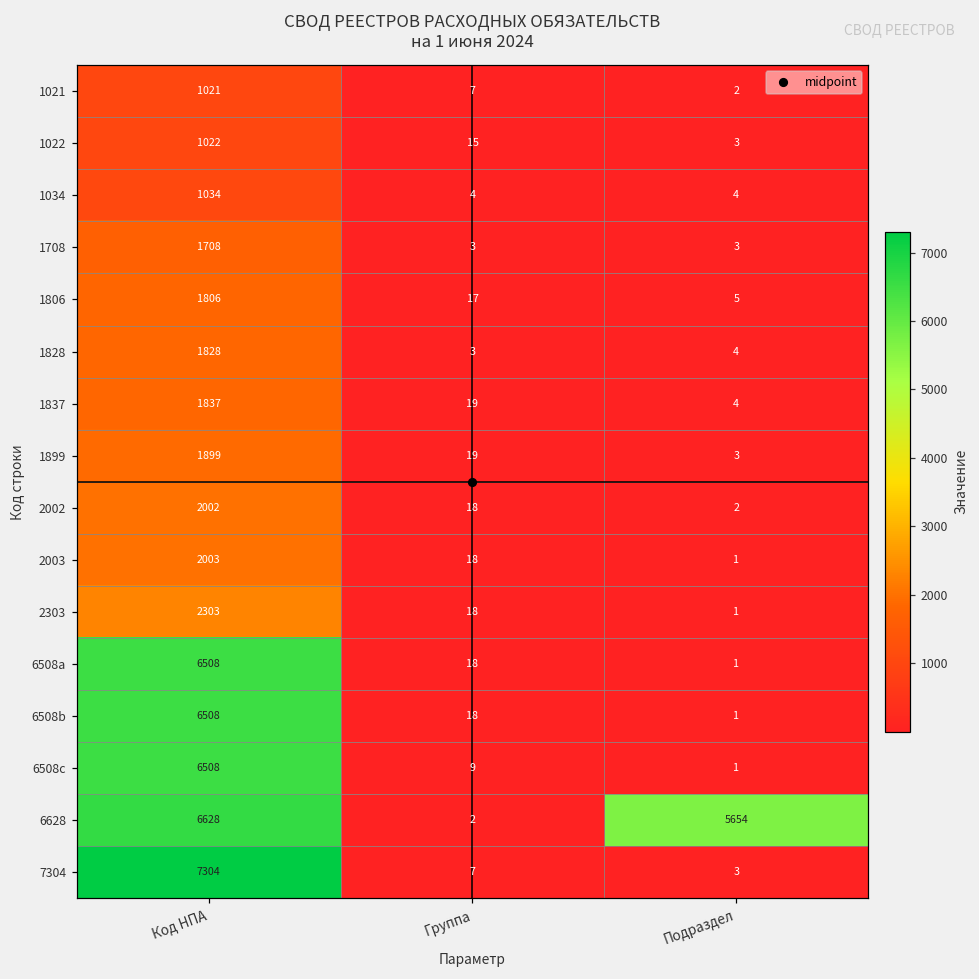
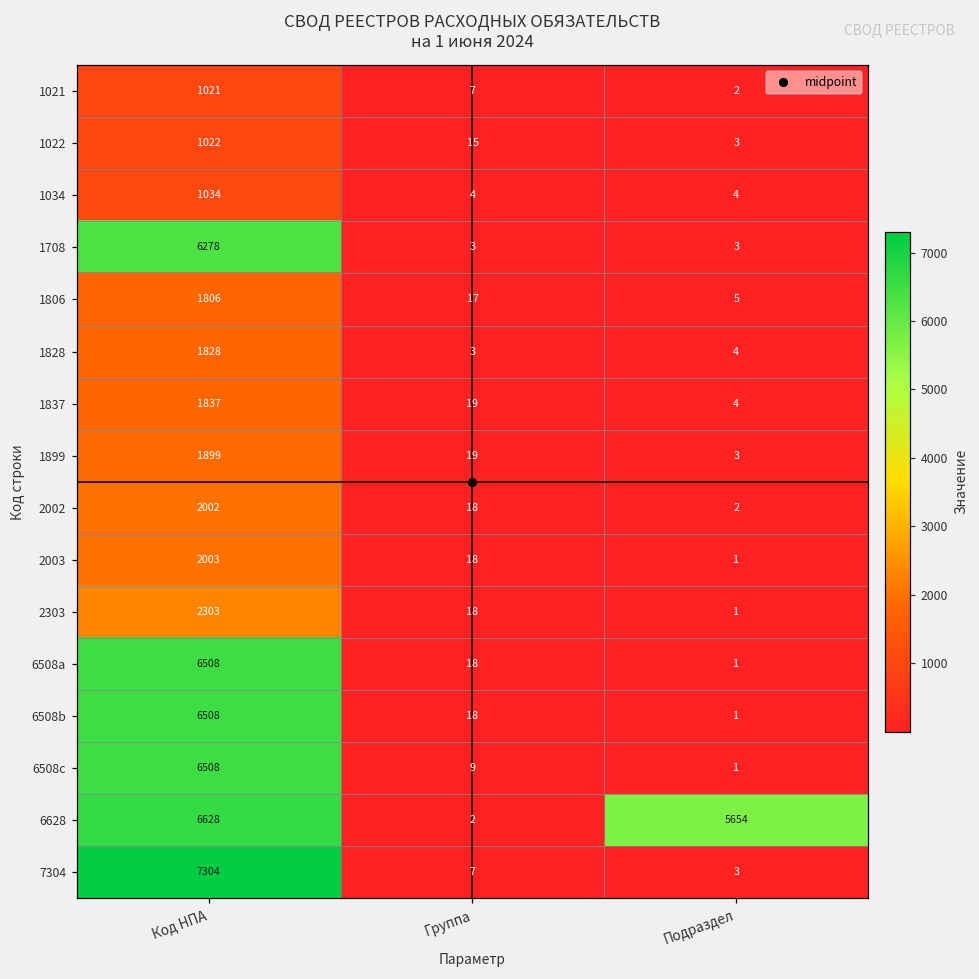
  {
    "1021": {
      "Код НПА": 1021,
      "Группа": 7,
      "Подраздел": 2
    },
    "1022": {
      "Код НПА": 1022,
      "Группа": 15,
      "Подраздел": 3
    },
    "1034": {
      "Код НПА": 1034,
      "Группа": 4,
      "Подраздел": 4
    },
    "1708": {
-     "Код НПА": 1708,
+     "Код НПА": 6278,
      "Группа": 3,
      "Подраздел": 3
    },
    "1806": {
      "Код НПА": 1806,
      "Группа": 17,
      "Подраздел": 5
    },
    "1828": {
      "Код НПА": 1828,
      "Группа": 3,
      "Подраздел": 4
    },
    "1837": {
      "Код НПА": 1837,
      "Группа": 19,
      "Подраздел": 4
    },
    "1899": {
      "Код НПА": 1899,
      "Группа": 19,
      "Подраздел": 3
    },
    "2002": {
      "Код НПА": 2002,
      "Группа": 18,
      "Подраздел": 2
    },
    "2003": {
      "Код НПА": 2003,
      "Группа": 18,
      "Подраздел": 1
    },
    "2303": {
      "Код НПА": 2303,
      "Группа": 18,
      "Подраздел": 1
    },
    "6508a": {
      "Код НПА": 6508,
      "Группа": 18,
      "Подраздел": 1
    },
    "6508b": {
      "Код НПА": 6508,
      "Группа": 18,
      "Подраздел": 1
    },
    "6508c": {
      "Код НПА": 6508,
      "Группа": 9,
      "Подраздел": 1
    },
    "6628": {
      "Код НПА": 6628,
      "Группа": 2,
      "Подраздел": 5654
    },
    "7304": {
      "Код НПА": 7304,
      "Группа": 7,
      "Подраздел": 3
    }
  }
